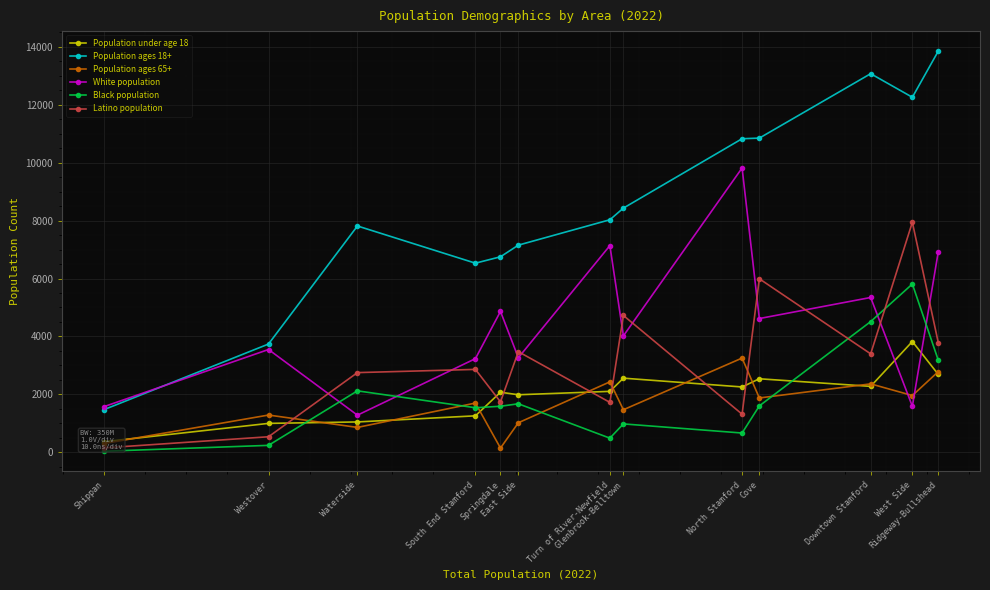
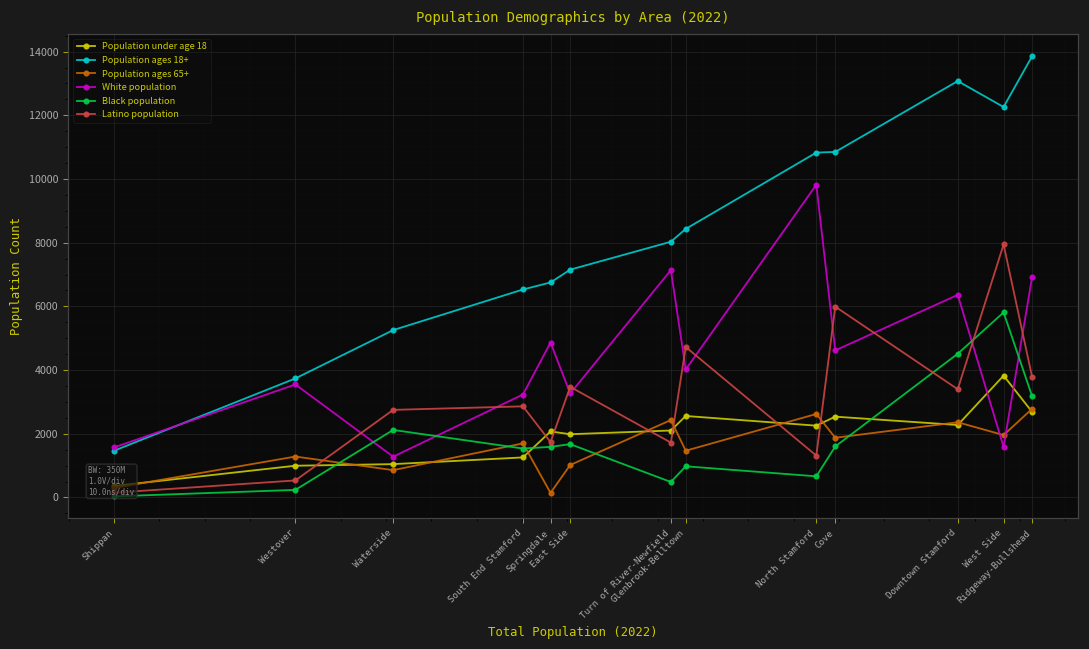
  {
    "Population under age 18": {
      "Westover": 1000,
      "Waterside": 1000,
      "South End Stamford": 1300,
      "Springdale": 2100,
      "East Side": 2000,
      "Turn of River-Newfield": 2100,
      "Glenbrook-Belltown": 2600,
      "North Stamford": 2300,
      "Cove": 2500,
      "West Side": 3800,
      "Ridgeway-Bullshead": 2700
    },
    "Population ages 18+": {
      "Shippan": 1500,
      "Westover": 3700,
-     "Waterside": 7800,
+     "Waterside": 5300,
      "South End Stamford": 6500,
      "Springdale": 6800,
      "East Side": 7200,
      "Turn of River-Newfield": 8000,
      "Glenbrook-Belltown": 8400,
      "North Stamford": 10800,
      "Cove": 10900,
      "Downtown Stamford": 13100,
      "West Side": 12300,
      "Ridgeway-Bullshead": 13900
    },
    "Population ages 65+": {
      "Westover": 1300,
      "Waterside": 900,
      "South End Stamford": 1700,
      "Springdale": 100,
      "East Side": 1000,
      "Turn of River-Newfield": 2400,
      "Glenbrook-Belltown": 1500,
-     "North Stamford": 3300,
+     "North Stamford": 2600,
      "Cove": 1900,
      "West Side": 2000,
      "Ridgeway-Bullshead": 2800
    },
    "White population": {
      "Shippan": 1600,
      "Westover": 3500,
      "Waterside": 1300,
      "South End Stamford": 3200,
      "Springdale": 4900,
      "East Side": 3300,
      "Turn of River-Newfield": 7100,
      "Glenbrook-Belltown": 4000,
      "North Stamford": 9800,
      "Cove": 4600,
-     "Downtown Stamford": 5300,
+     "Downtown Stamford": 6400,
      "West Side": 1600,
      "Ridgeway-Bullshead": 6900
    },
    "Black population": {
      "Westover": 200,
      "Waterside": 2100,
      "South End Stamford": 1500,
      "Springdale": 1600,
      "East Side": 1700,
      "Turn of River-Newfield": 500,
      "Glenbrook-Belltown": 1000,
      "North Stamford": 700,
      "Cove": 1600,
      "Downtown Stamford": 4500,
      "West Side": 5800,
      "Ridgeway-Bullshead": 3200
    },
    "Latino population": {
      "Westover": 500,
      "Waterside": 2800,
      "South End Stamford": 2900,
      "Springdale": 1700,
      "East Side": 3500,
      "Turn of River-Newfield": 1700,
      "Glenbrook-Belltown": 4700,
      "North Stamford": 1300,
      "Cove": 6000,
      "Downtown Stamford": 3400,
      "West Side": 7900,
      "Ridgeway-Bullshead": 3800
    }
  }
